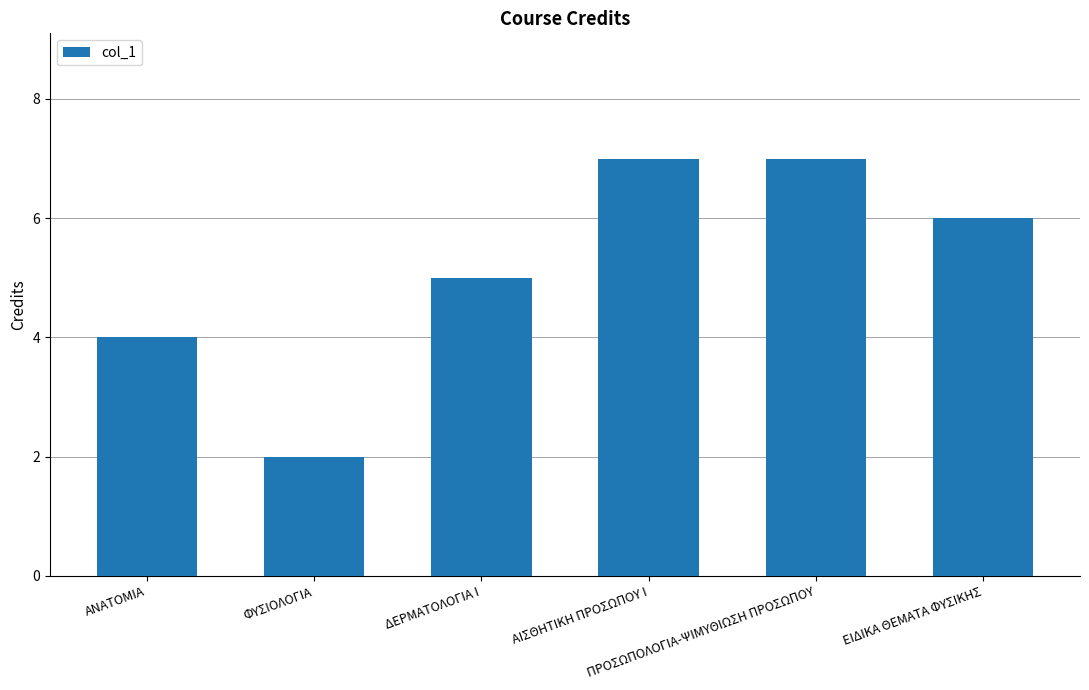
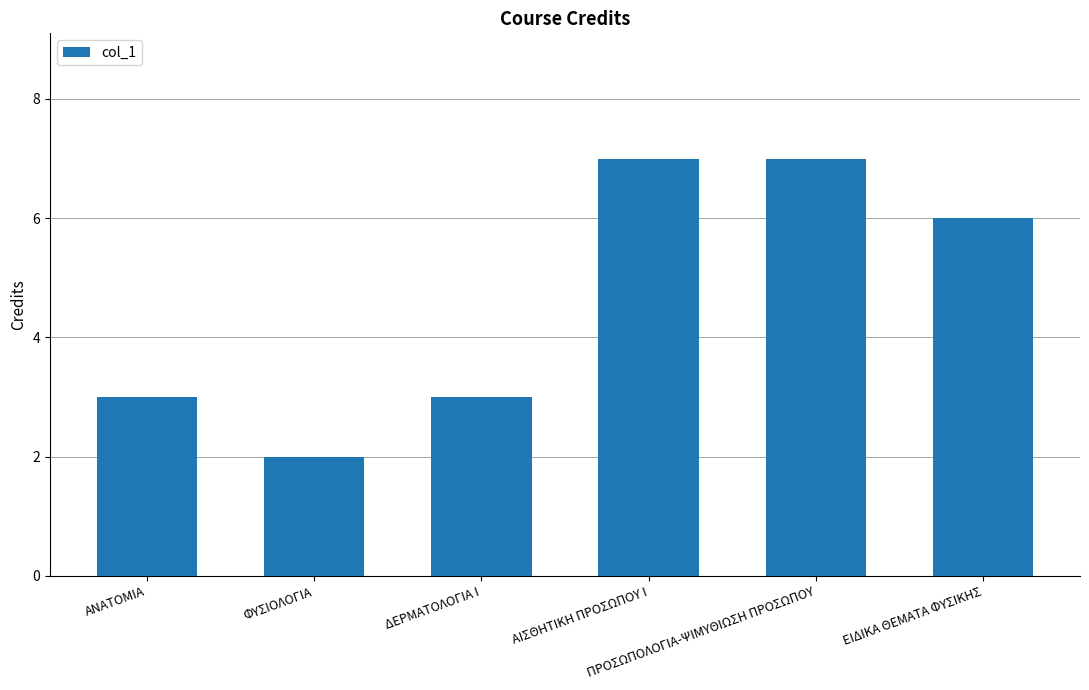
  {
-   "ΑΝΑΤΟΜΙΑ": 4,
+   "ΑΝΑΤΟΜΙΑ": 3,
    "ΦΥΣΙΟΛΟΓΙΑ": 2,
-   "ΔΕΡΜΑΤΟΛΟΓΙΑ Ι": 5,
+   "ΔΕΡΜΑΤΟΛΟΓΙΑ Ι": 3,
    "ΑΙΣΘΗΤΙΚΗ ΠΡΟΣΩΠΟΥ Ι": 7,
    "ΠΡΟΣΩΠΟΛΟΓΙΑ-ΨΙΜΥΘΙΩΣΗ ΠΡΟΣΩΠΟΥ": 7,
    "ΕΙΔΙΚΑ ΘΕΜΑΤΑ ΦΥΣΙΚΗΣ": 6
  }
